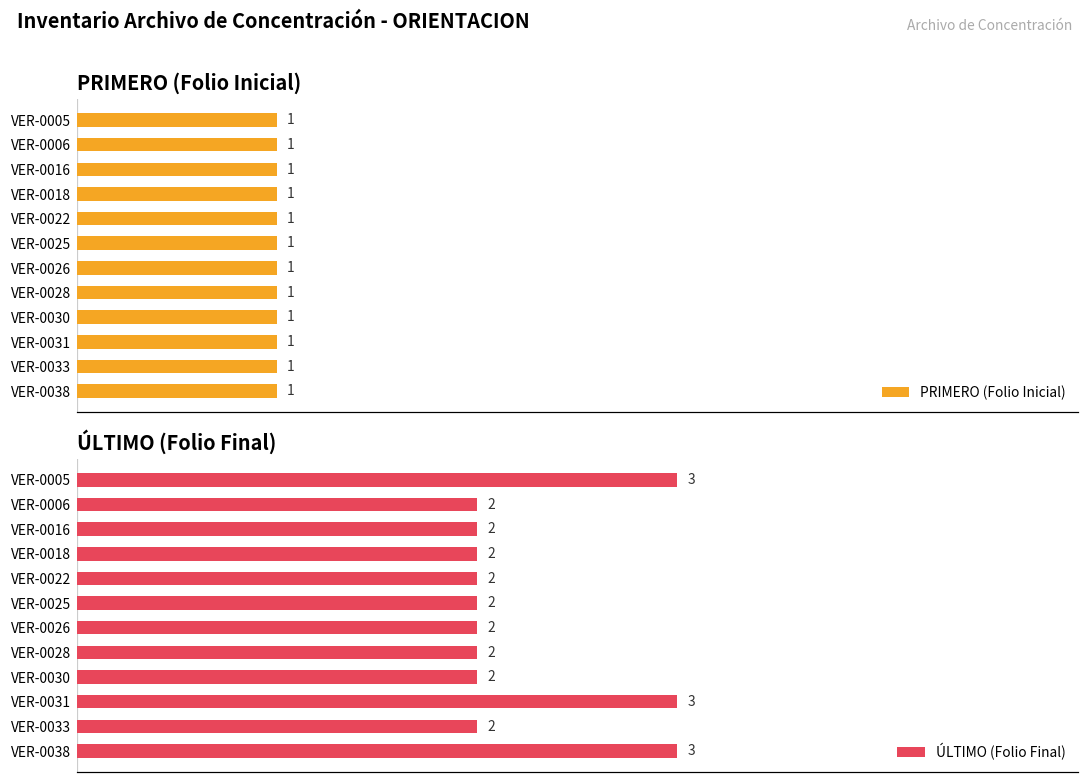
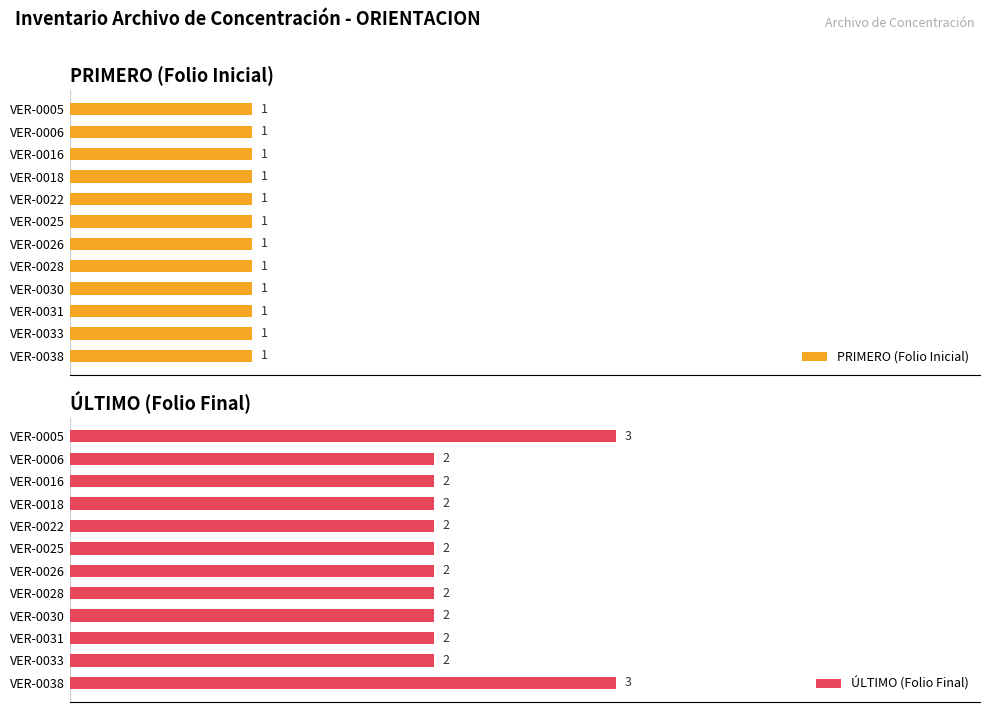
  {
    "PRIMERO (Folio Inicial)": {
      "VER-0005": 1,
      "VER-0006": 1,
      "VER-0016": 1,
      "VER-0018": 1,
      "VER-0022": 1,
      "VER-0025": 1,
      "VER-0026": 1,
      "VER-0028": 1,
      "VER-0030": 1,
      "VER-0031": 1,
      "VER-0033": 1,
      "VER-0038": 1
    },
    "ÚLTIMO (Folio Final)": {
      "VER-0005": 3,
      "VER-0006": 2,
      "VER-0016": 2,
      "VER-0018": 2,
      "VER-0022": 2,
      "VER-0025": 2,
      "VER-0026": 2,
      "VER-0028": 2,
      "VER-0030": 2,
-     "VER-0031": 3,
+     "VER-0031": 2,
      "VER-0033": 2,
      "VER-0038": 3
    }
  }
